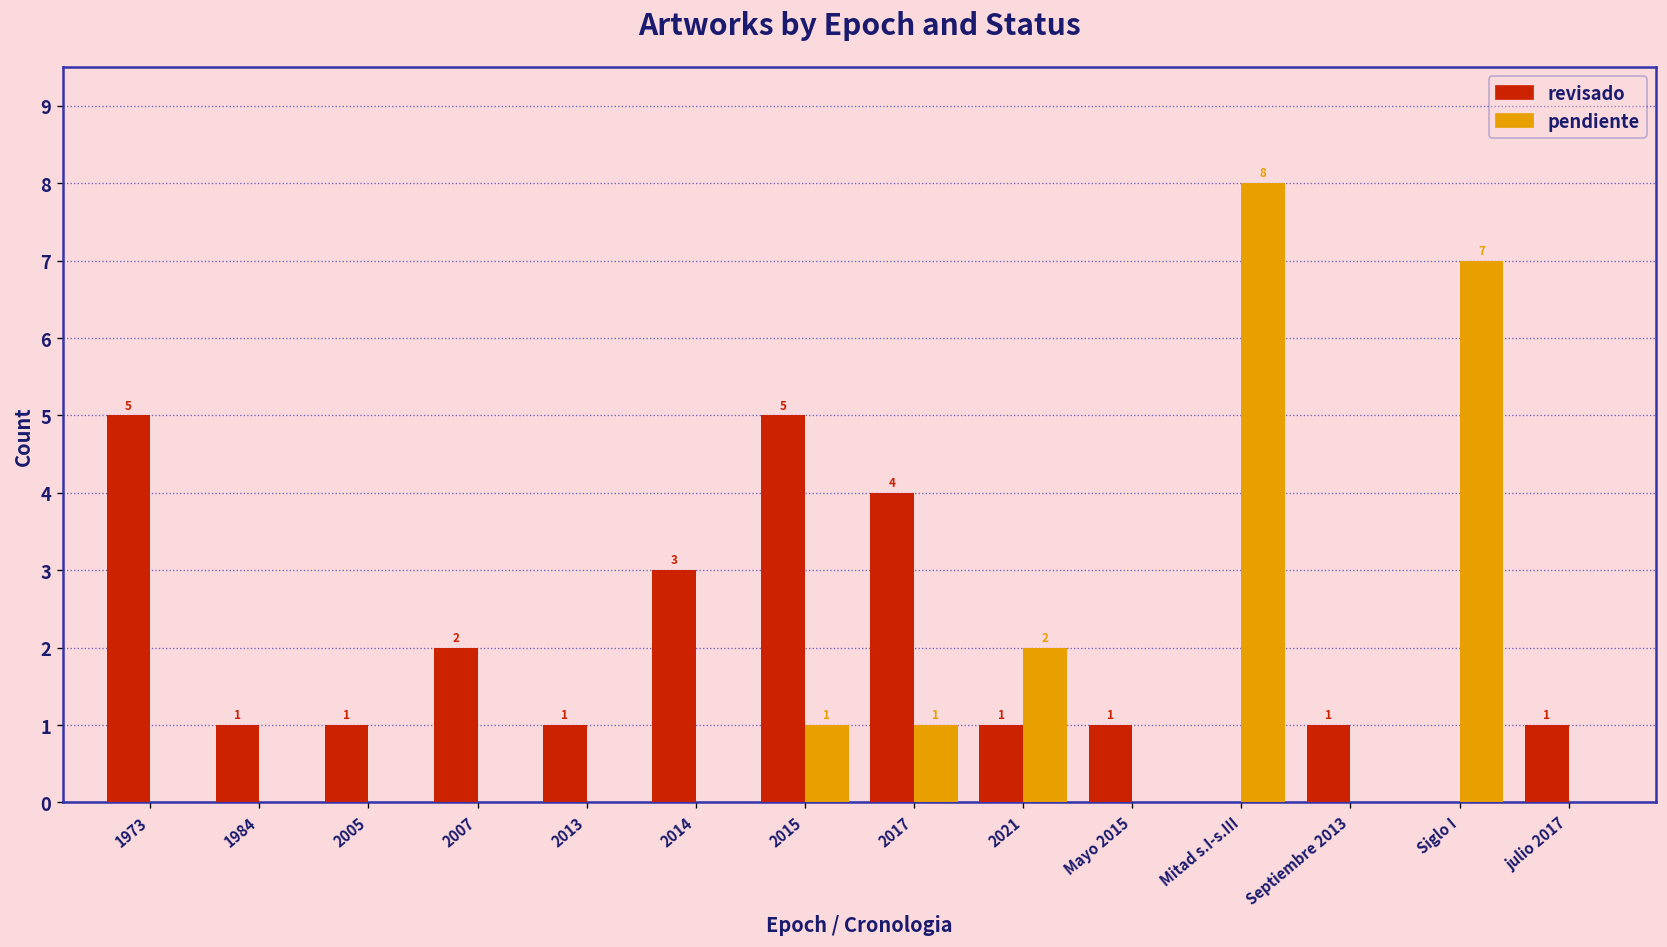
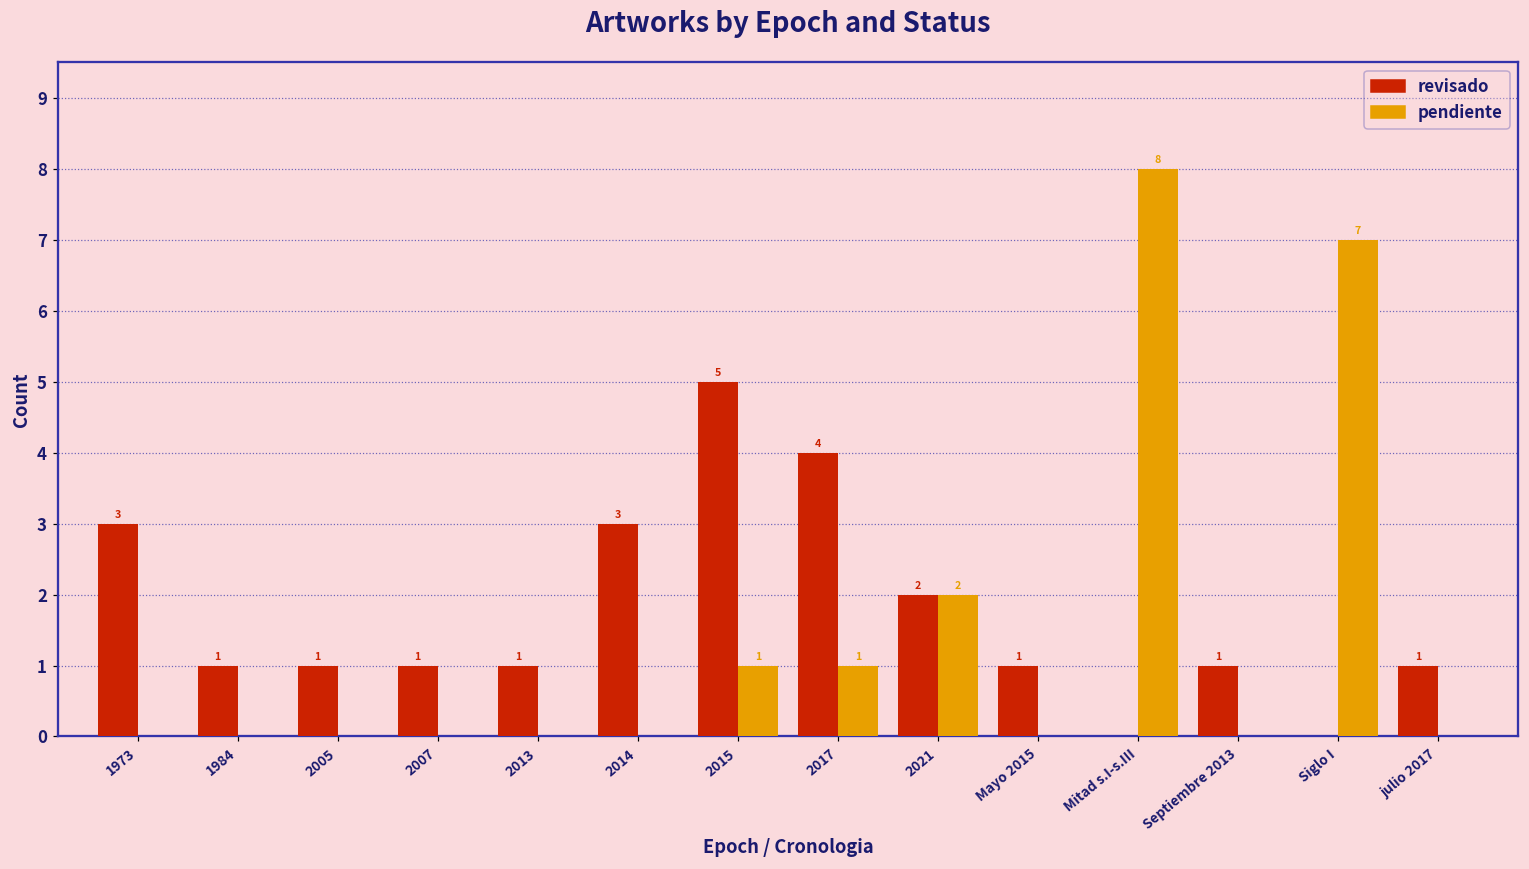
  {
    "revisado": {
-     "1973": 5,
+     "1973": 3,
      "1984": 1,
      "2005": 1,
-     "2007": 2,
+     "2007": 1,
      "2013": 1,
      "2014": 3,
      "2015": 5,
      "2017": 4,
-     "2021": 1,
+     "2021": 2,
      "Mayo 2015": 1,
      "Septiembre 2013": 1,
      "julio 2017": 1
    },
    "pendiente": {
      "2015": 1,
      "2017": 1,
      "2021": 2,
      "Mitad s.I-s.III": 8,
      "Siglo I": 7
    }
  }
